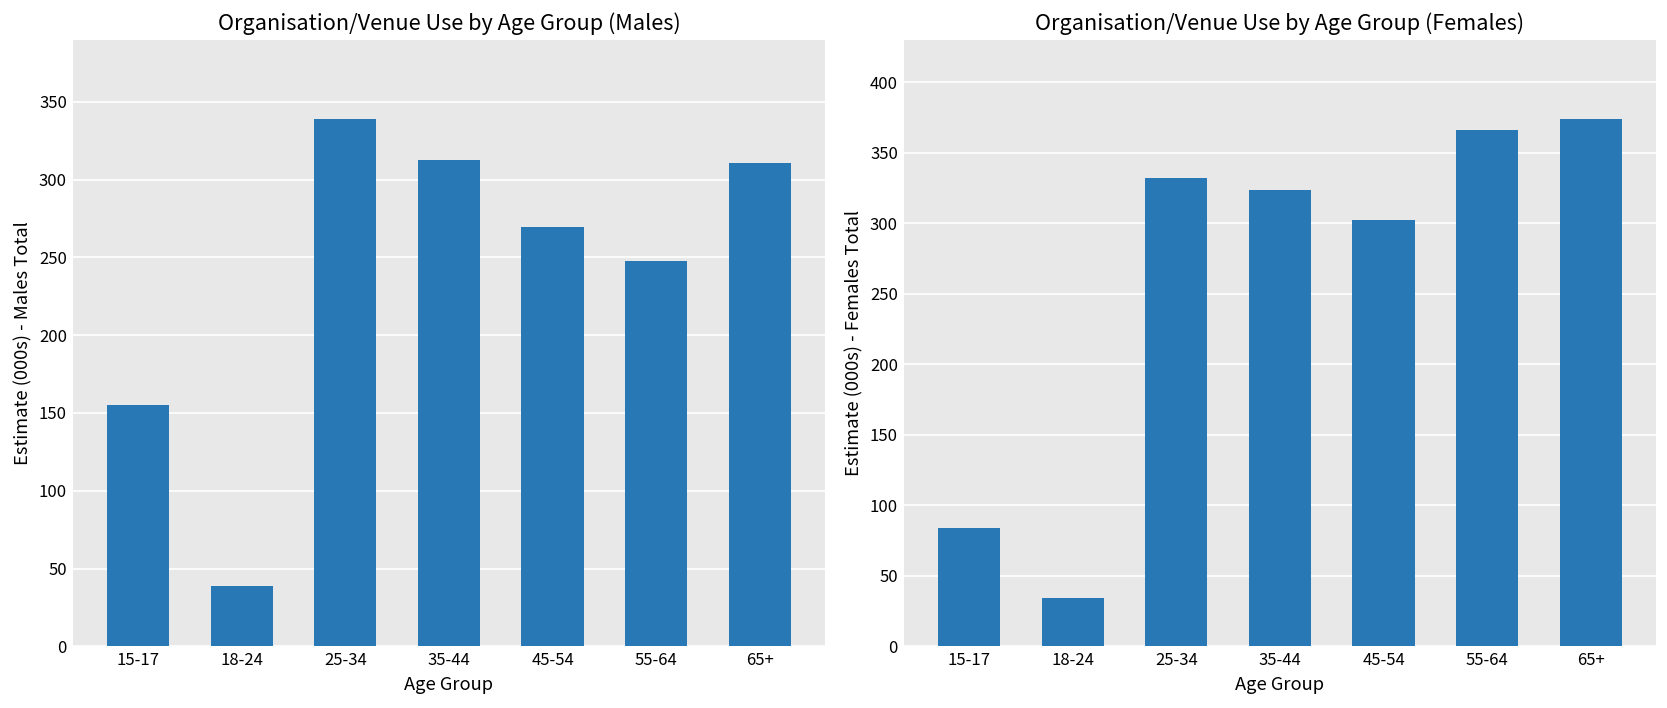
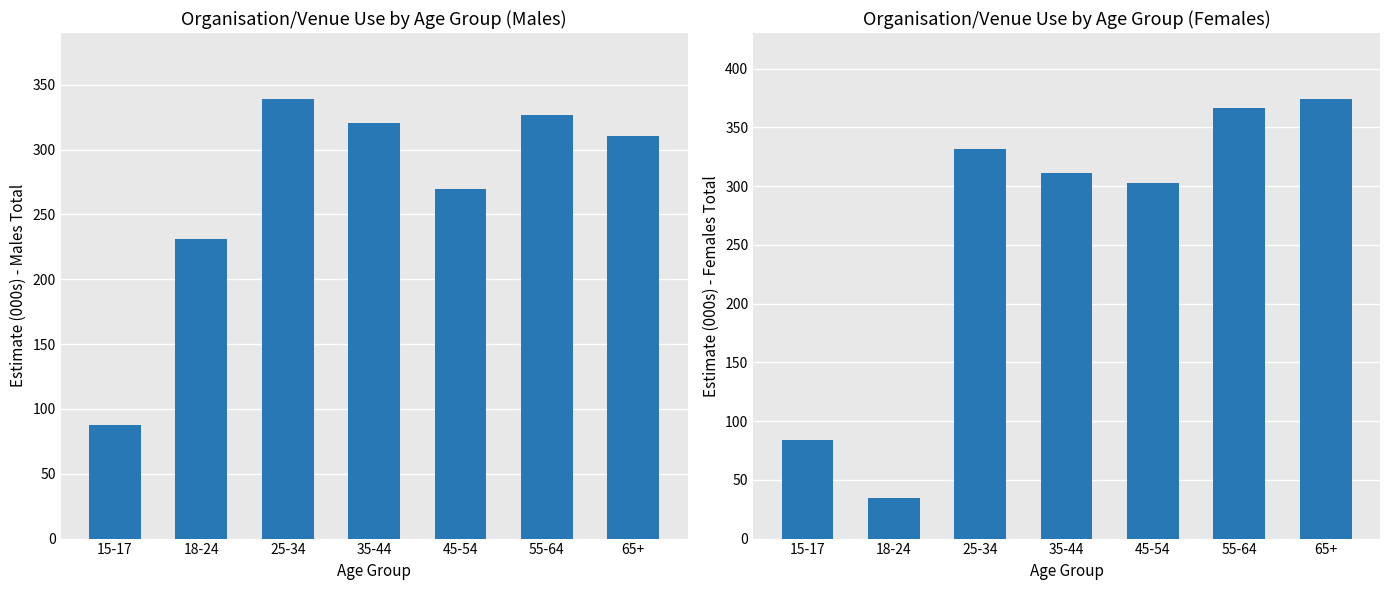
  {
    "Organisation/Venue Use by Age Group (Males)": {
-     "15-17": 155,
-     "18-24": 39,
+     "15-17": 88,
+     "18-24": 231,
      "25-34": 339,
-     "35-44": 313,
+     "35-44": 320,
      "45-54": 270,
-     "55-64": 248,
+     "55-64": 327,
      "65+": 310
    },
    "Organisation/Venue Use by Age Group (Females)": {
      "15-17": 84,
      "18-24": 34,
      "25-34": 332,
-     "35-44": 324,
+     "35-44": 311,
      "45-54": 303,
      "55-64": 366,
      "65+": 374
    }
  }
